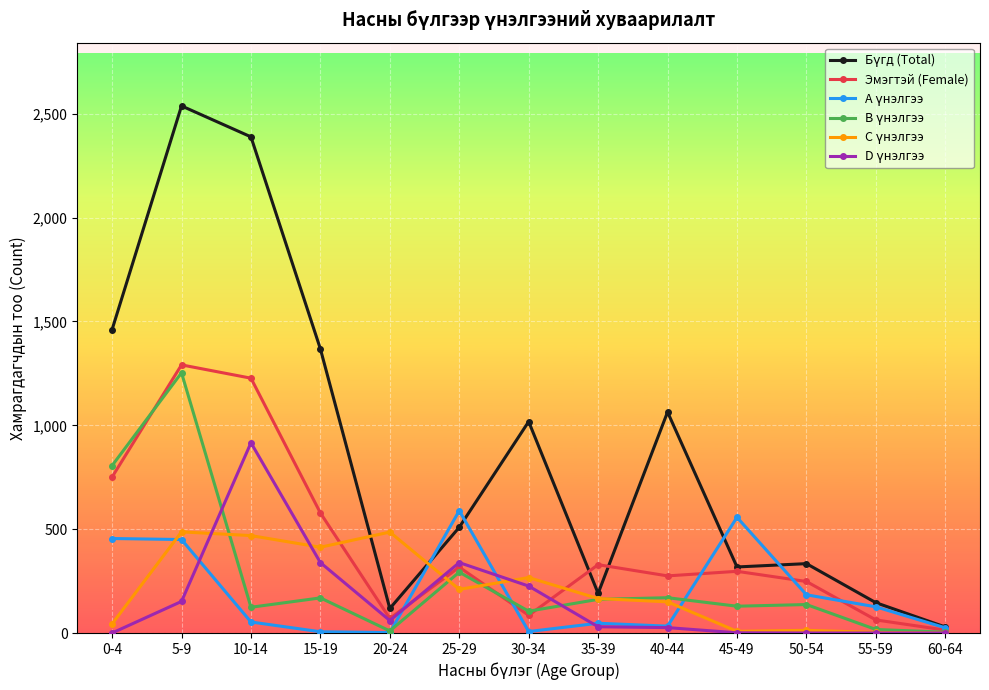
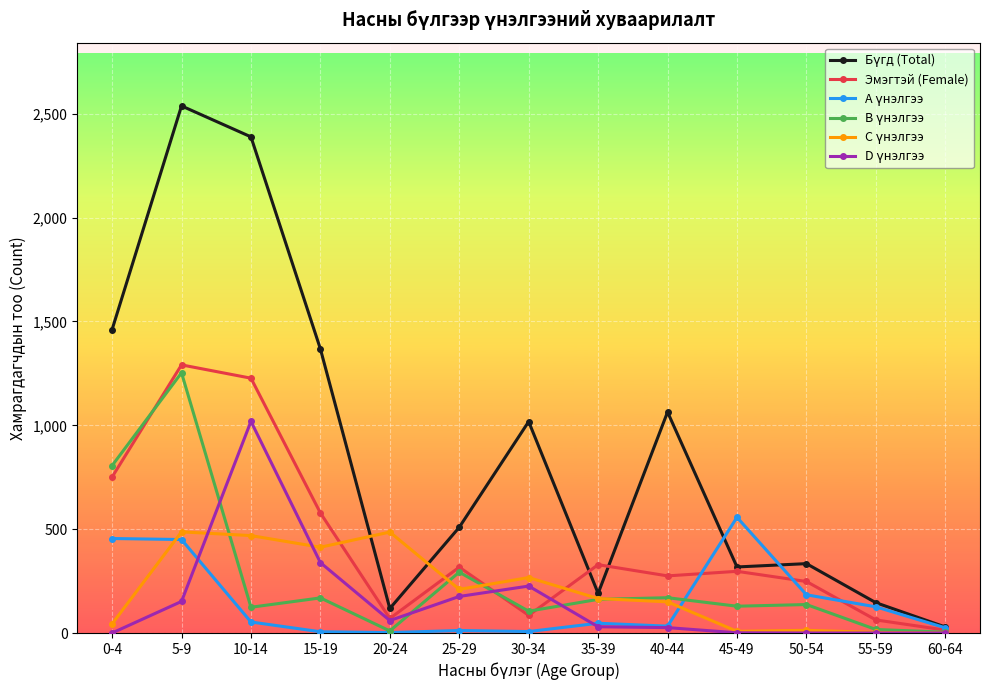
  {
    "Бүгд (Total)": {
      "0-4": "1,460",
      "5-9": "2,540",
      "10-14": "2,390",
      "15-19": "1,370",
      "20-24": "120",
      "25-29": "510",
      "30-34": "1,020",
      "35-39": "190",
      "40-44": "1,060",
      "45-49": "320",
      "50-54": "330",
      "55-59": "150"
    },
    "Эмэгтэй (Female)": {
      "0-4": "750",
      "5-9": "1,290",
      "10-14": "1,230",
      "15-19": "580",
      "25-29": "320",
      "30-34": "90",
      "35-39": "330",
      "40-44": "280",
      "45-49": "300",
      "50-54": "250",
      "55-59": "60"
    },
    "A үнэлгээ": {
      "0-4": "460",
      "5-9": "450",
      "10-14": "50",
      "15-19": "10",
-     "25-29": "590",
+     "25-29": "10",
      "30-34": "10",
      "35-39": "50",
      "45-49": "560",
      "50-54": "180",
      "55-59": "130"
    },
    "B үнэлгээ": {
      "0-4": "810",
      "5-9": "1,250",
      "10-14": "120",
      "15-19": "170",
      "25-29": "290",
      "30-34": "110",
      "40-44": "170",
      "45-49": "130",
      "50-54": "140",
      "55-59": "20"
    },
    "C үнэлгээ": {
      "0-4": "40",
      "5-9": "490",
      "10-14": "470",
      "15-19": "410",
      "20-24": "490",
      "25-29": "210",
      "30-34": "270",
      "40-44": "150",
      "50-54": "10"
    },
    "D үнэлгээ": {
      "0-4": "0",
      "5-9": "150",
-     "10-14": "920",
+     "10-14": "1,020",
      "15-19": "340",
-     "25-29": "340",
+     "25-29": "180",
      "30-34": "230",
      "35-39": "30",
      "50-54": "0"
    }
  }
